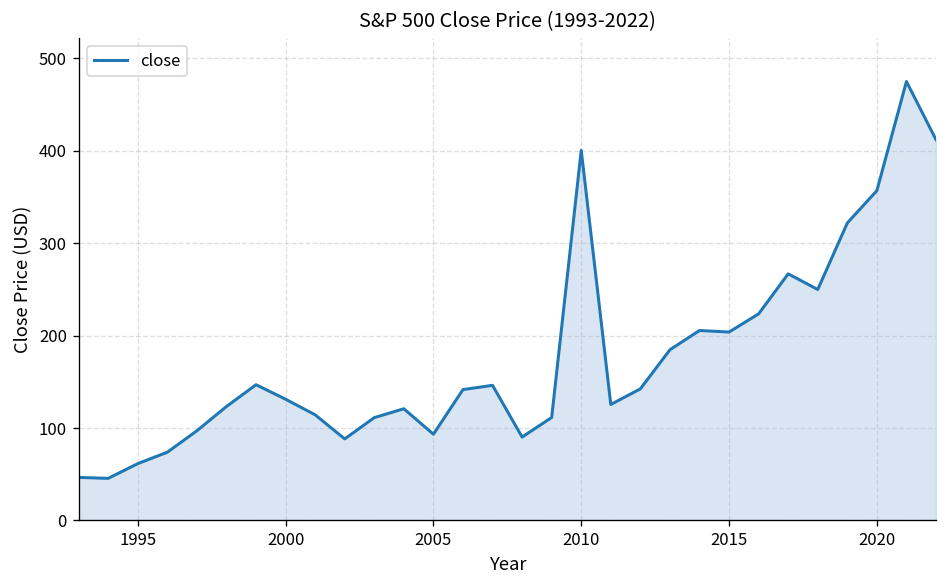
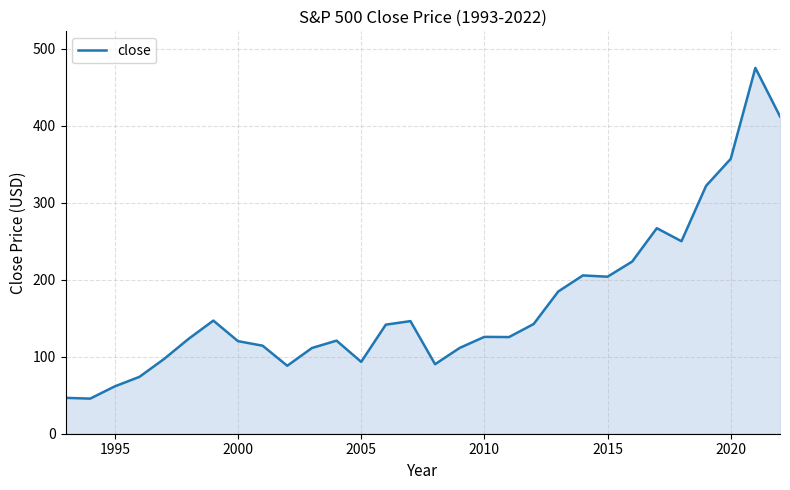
  {
    "1995": 60,
-   "2000": 130,
+   "2000": 120,
    "2005": 90,
-   "2010": 400,
+   "2010": 130,
    "2015": 200,
    "2020": 360
  }
